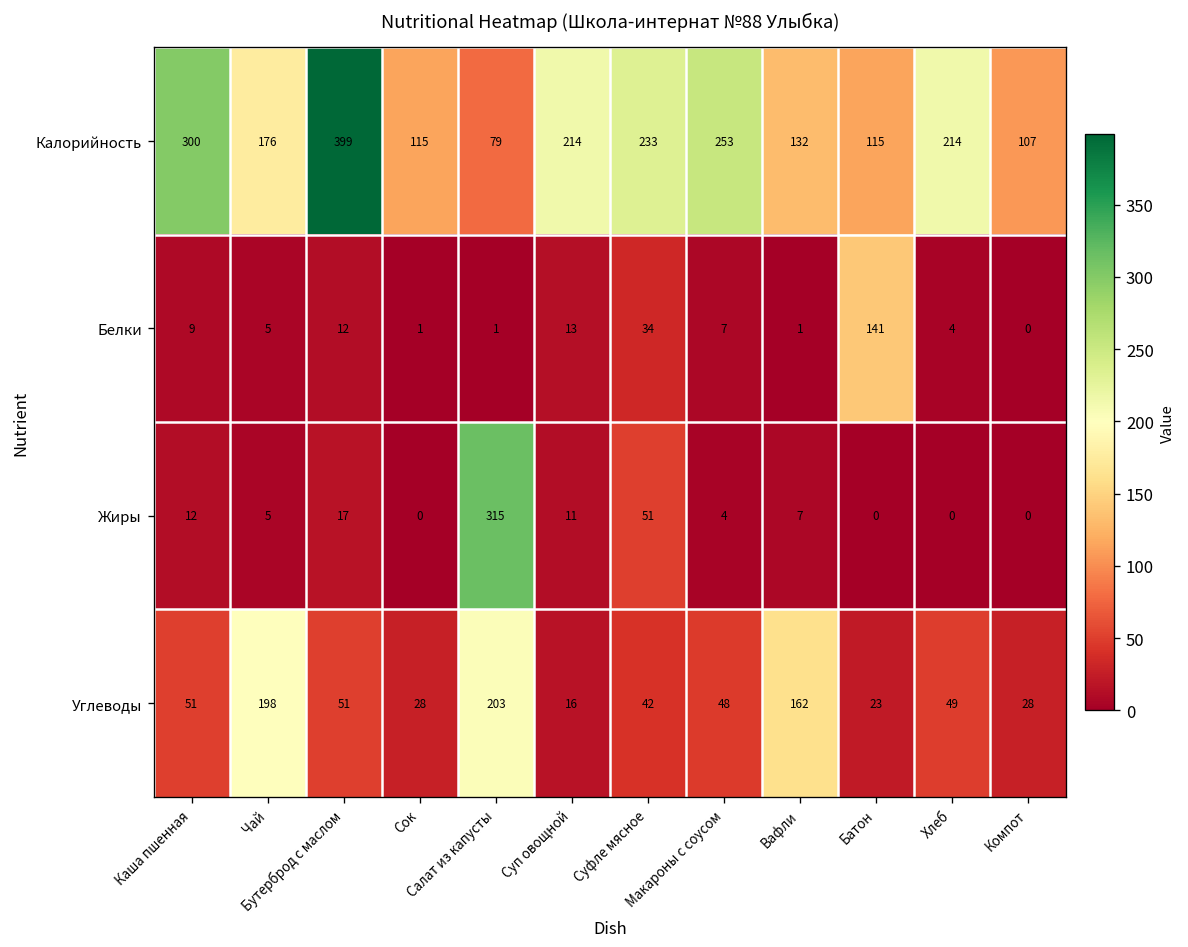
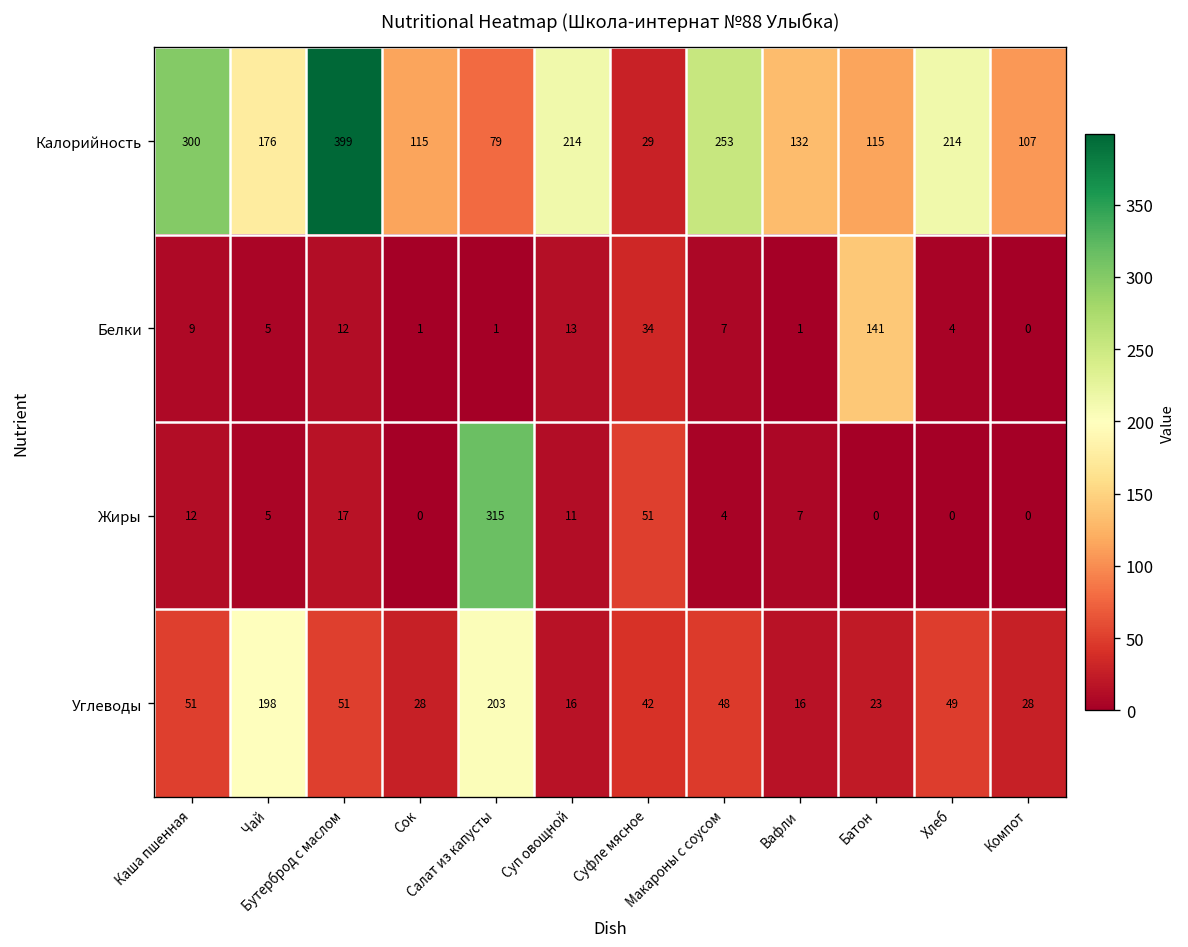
  {
    "Калорийность": {
      "Каша пшенная": 300,
      "Чай": 176,
      "Бутерброд с маслом": 399,
      "Сок": 115,
      "Салат из капусты": 79,
      "Суп овощной": 214,
-     "Суфле мясное": 233,
+     "Суфле мясное": 29,
      "Макароны с соусом": 253,
      "Вафли": 132,
      "Батон": 115,
      "Хлеб": 214,
      "Компот": 107
    },
    "Белки": {
      "Каша пшенная": 9,
      "Чай": 5,
      "Бутерброд с маслом": 12,
      "Сок": 1,
      "Салат из капусты": 1,
      "Суп овощной": 13,
      "Суфле мясное": 34,
      "Макароны с соусом": 7,
      "Вафли": 1,
      "Батон": 141,
      "Хлеб": 4,
      "Компот": 0
    },
    "Жиры": {
      "Каша пшенная": 12,
      "Чай": 5,
      "Бутерброд с маслом": 17,
      "Сок": 0,
      "Салат из капусты": 315,
      "Суп овощной": 11,
      "Суфле мясное": 51,
      "Макароны с соусом": 4,
      "Вафли": 7,
      "Батон": 0,
      "Хлеб": 0,
      "Компот": 0
    },
    "Углеводы": {
      "Каша пшенная": 51,
      "Чай": 198,
      "Бутерброд с маслом": 51,
      "Сок": 28,
      "Салат из капусты": 203,
      "Суп овощной": 16,
      "Суфле мясное": 42,
      "Макароны с соусом": 48,
-     "Вафли": 162,
+     "Вафли": 16,
      "Батон": 23,
      "Хлеб": 49,
      "Компот": 28
    }
  }
